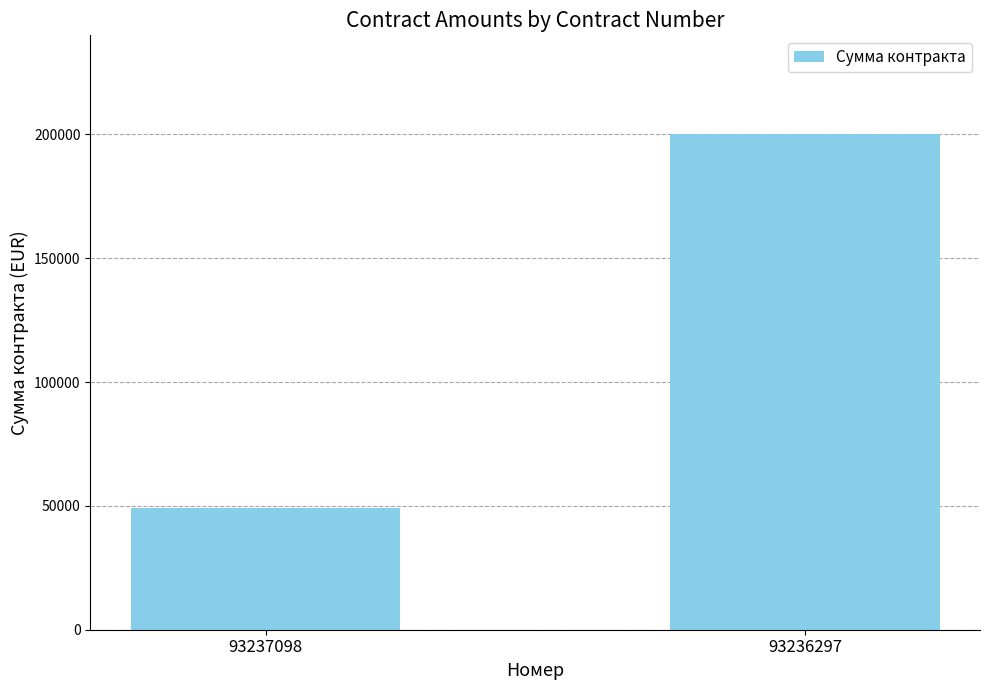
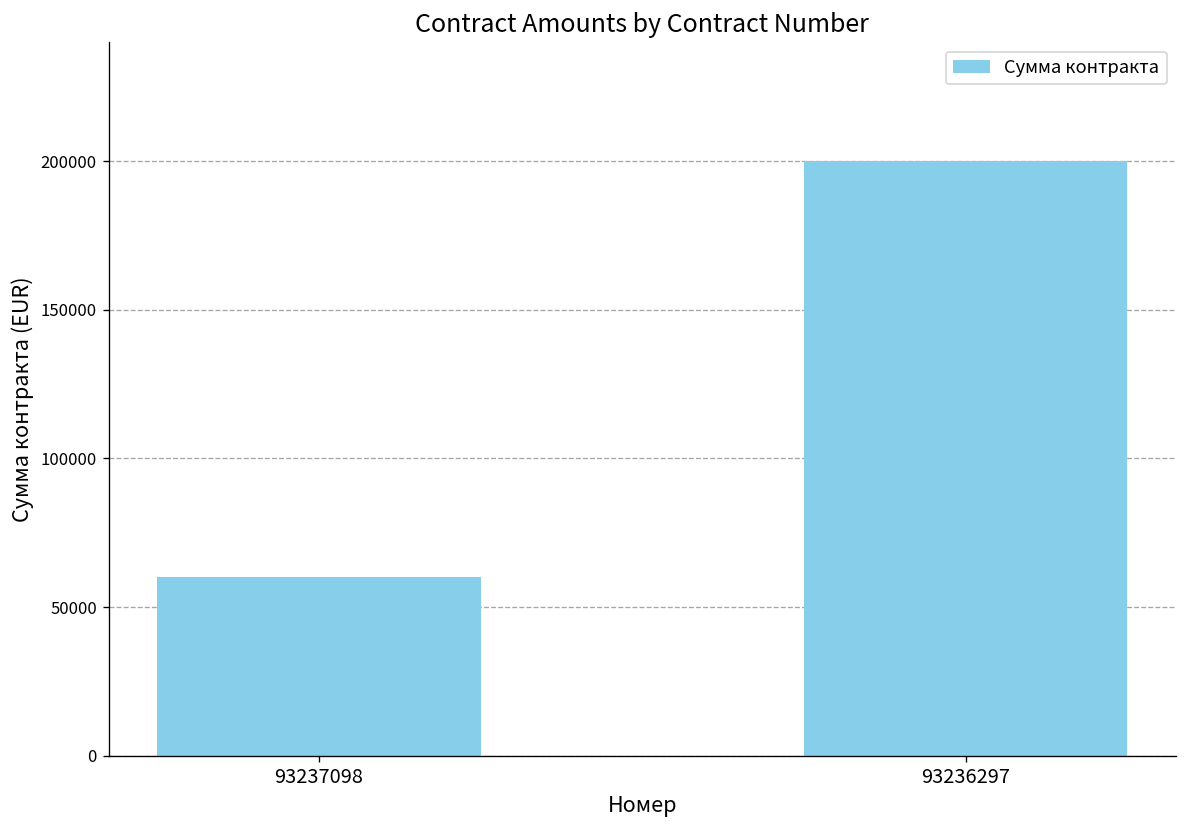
  {
-   "93237098": 49000,
+   "93237098": 60000,
    "93236297": 200000
  }
